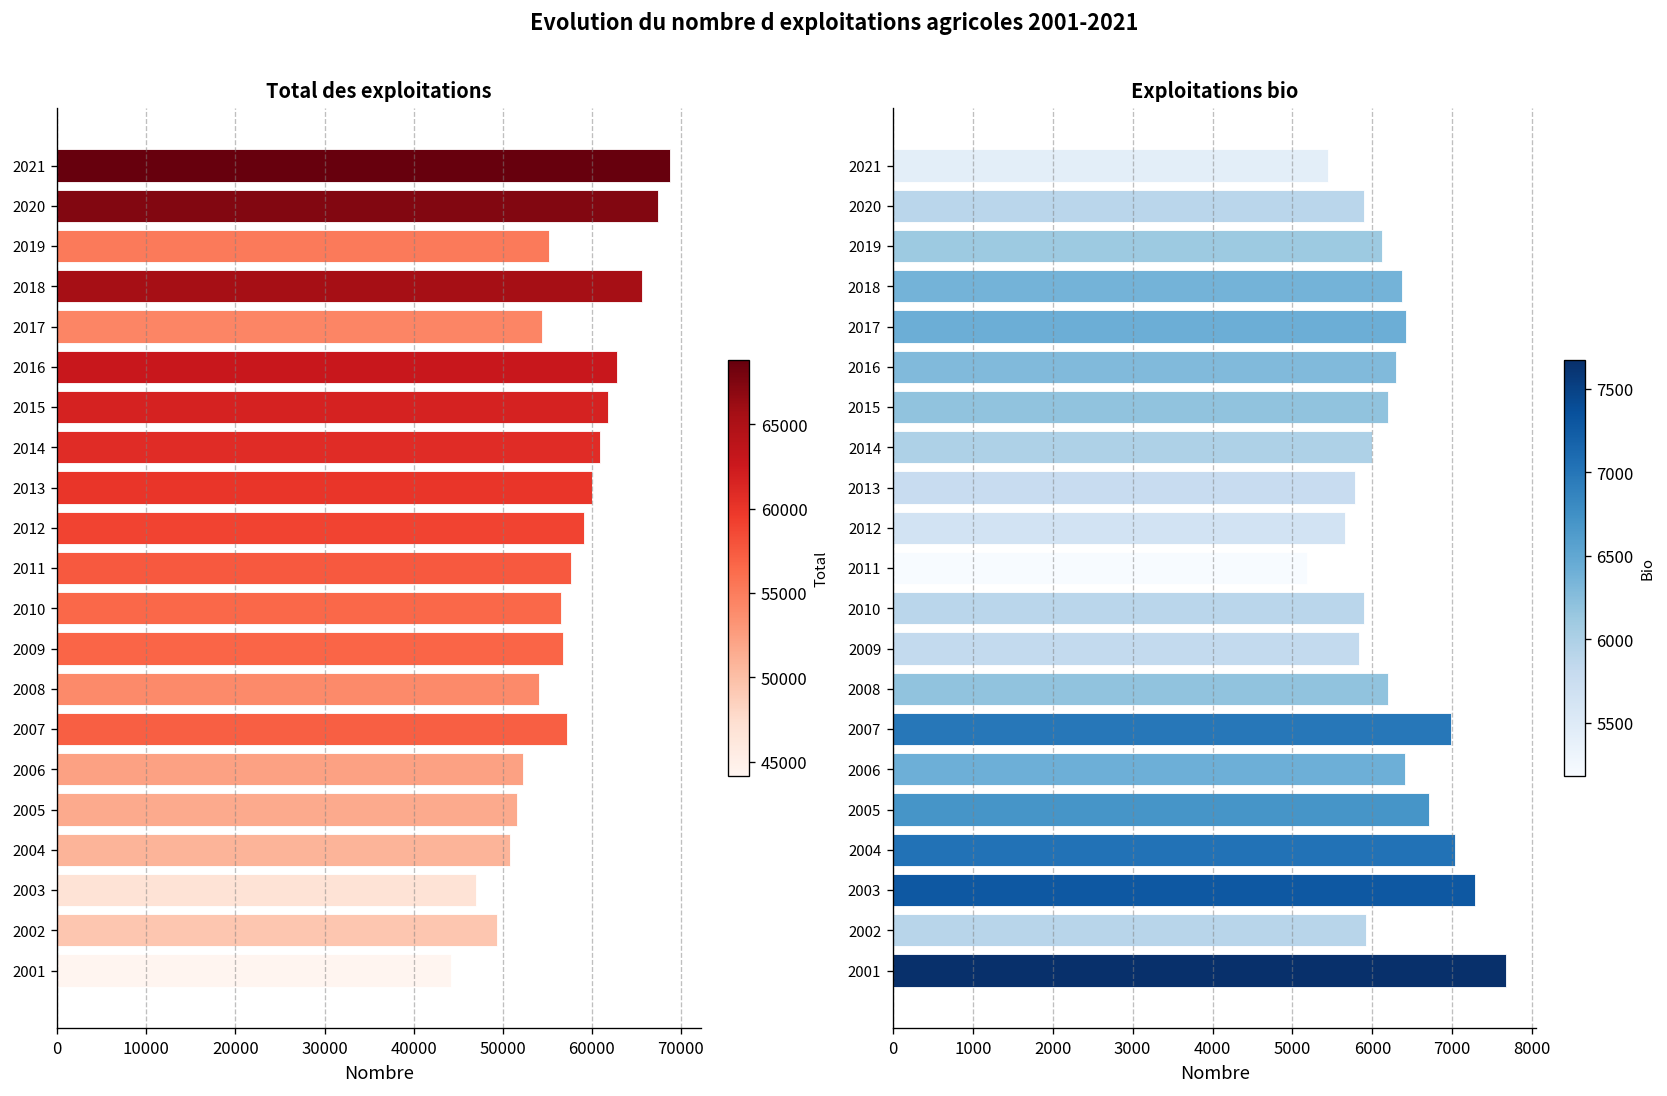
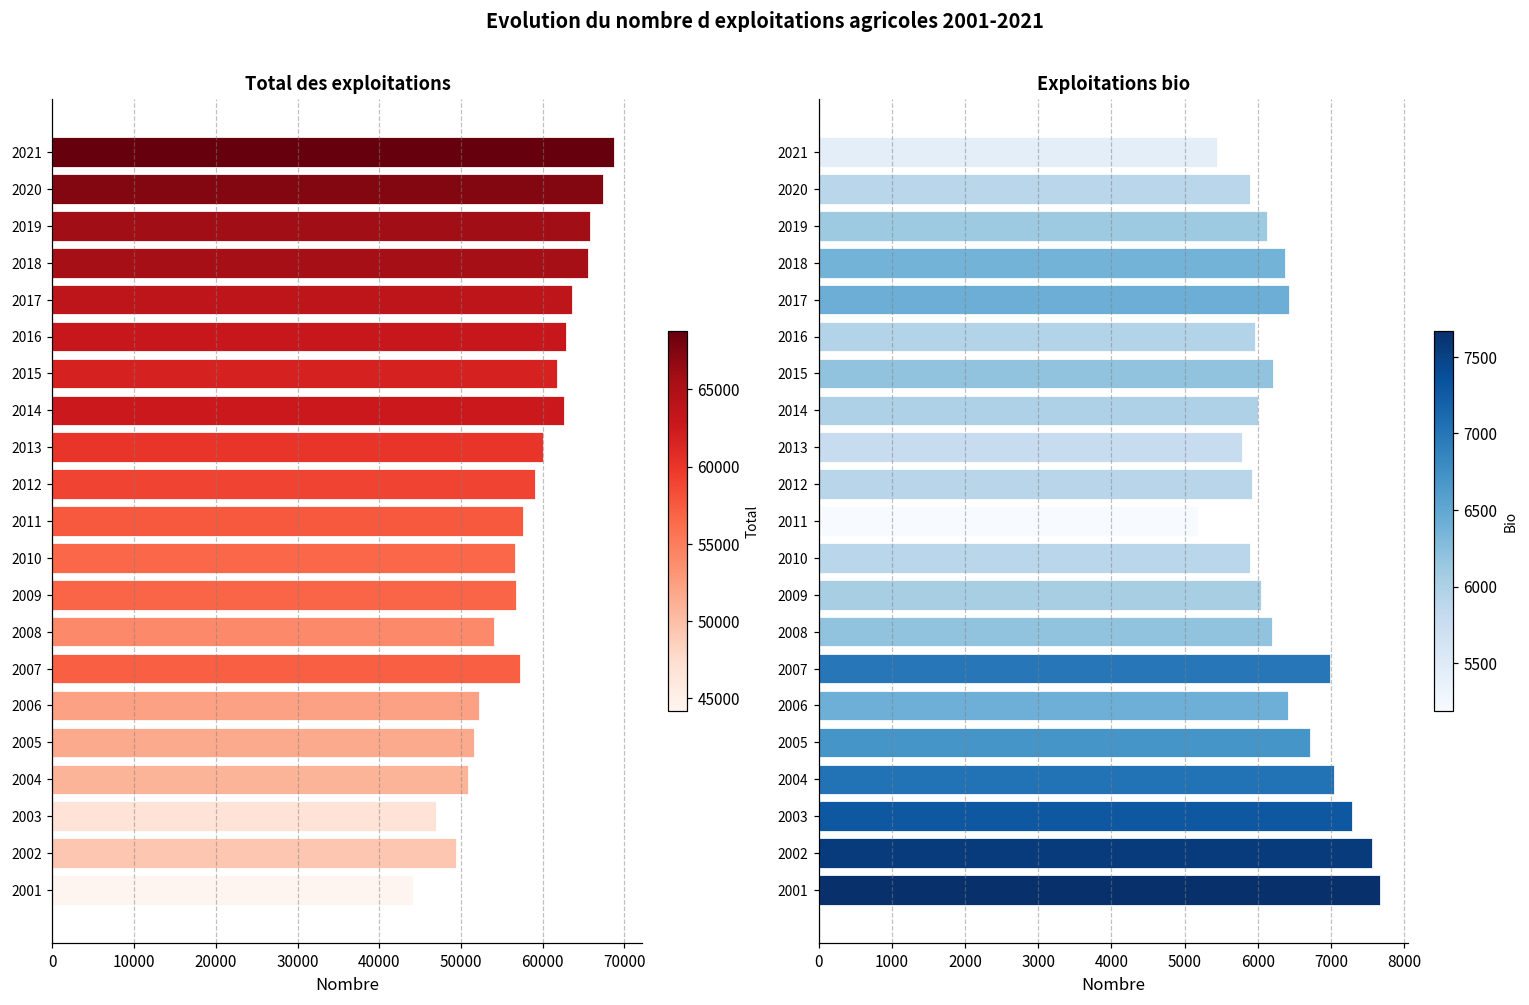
  {
    "Total des exploitations": {
      "2021": 69000,
      "2020": 67000,
-     "2019": 55000,
+     "2019": 66000,
      "2018": 66000,
-     "2017": 54000,
+     "2017": 64000,
      "2016": 63000,
      "2015": 62000,
-     "2014": 61000,
+     "2014": 63000,
      "2013": 60000,
      "2012": 59000,
      "2011": 58000,
      "2010": 57000,
      "2009": 57000,
      "2008": 54000,
      "2007": 57000,
      "2006": 52000,
      "2005": 52000,
      "2004": 51000,
      "2003": 47000,
      "2002": 49000,
      "2001": 44000
    },
    "Exploitations bio": {
      "2021": 5400,
      "2020": 5900,
      "2019": 6100,
      "2018": 6400,
      "2017": 6400,
-     "2016": 6300,
+     "2016": 6000,
      "2015": 6200,
      "2014": 6000,
      "2013": 5800,
-     "2012": 5700,
+     "2012": 5900,
      "2011": 5200,
      "2010": 5900,
-     "2009": 5800,
+     "2009": 6000,
      "2008": 6200,
      "2007": 7000,
      "2006": 6400,
      "2005": 6700,
      "2004": 7000,
      "2003": 7300,
-     "2002": 5900,
+     "2002": 7600,
      "2001": 7700
    }
  }
